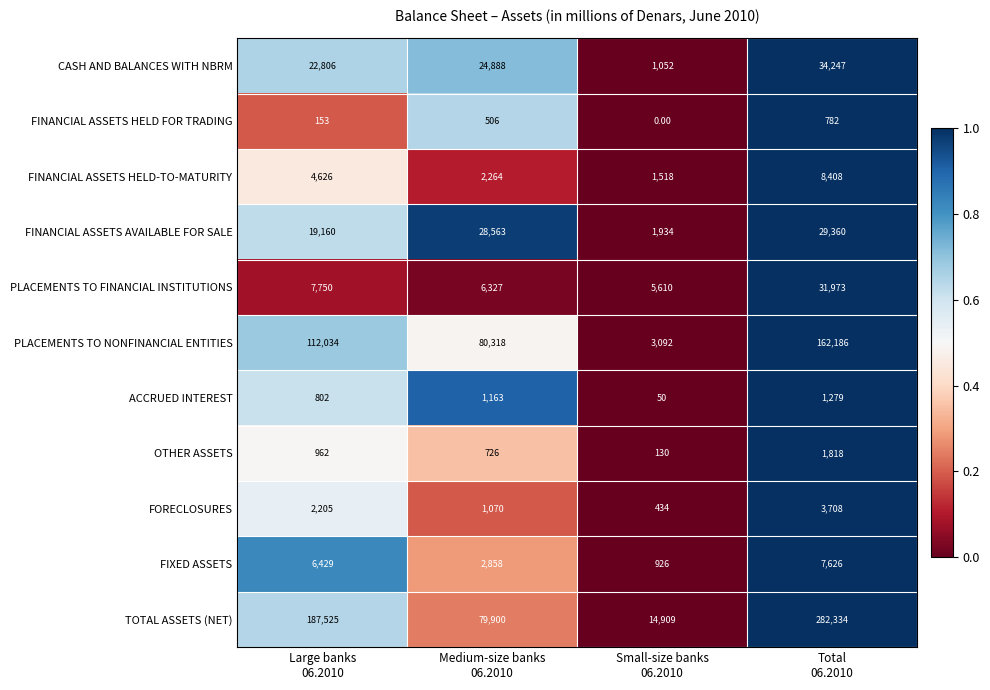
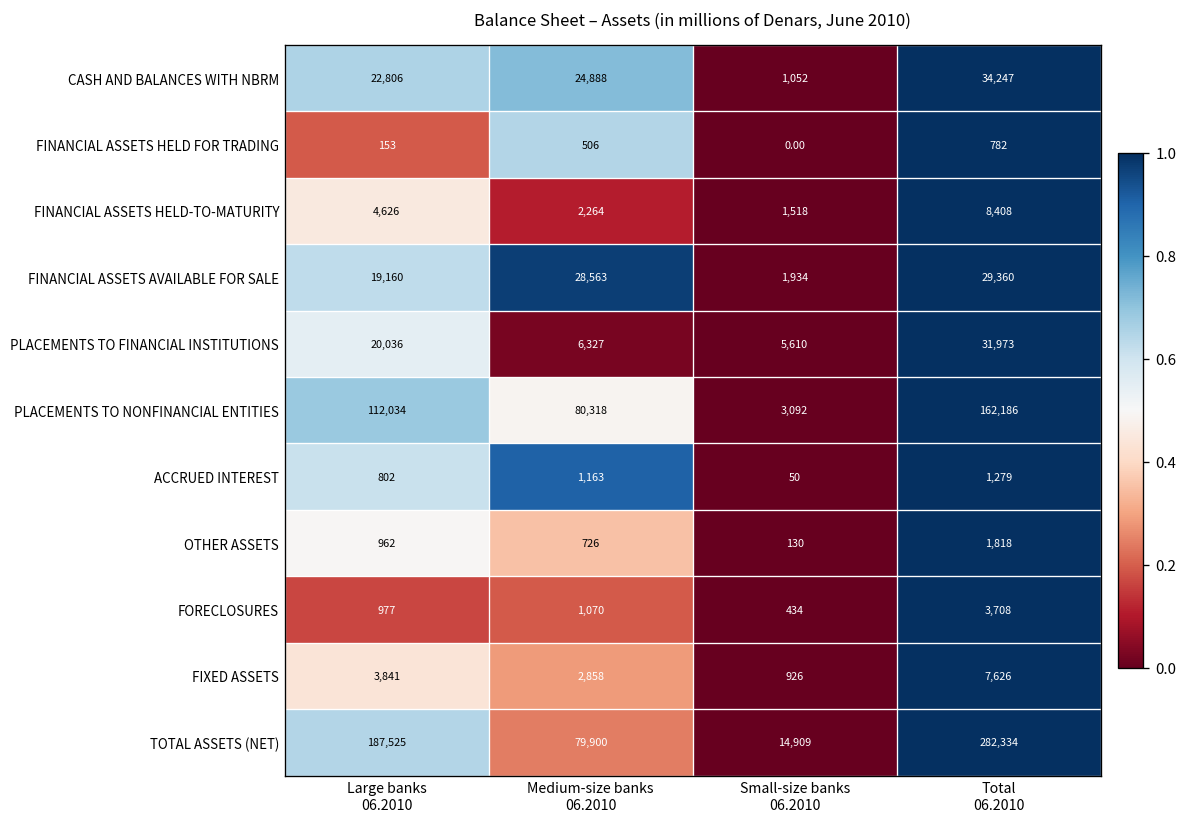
  {
    "CASH AND BALANCES WITH NBRM": {
      "Large banks 06.2010": "22,806",
      "Medium-size banks 06.2010": "24,888",
      "Small-size banks 06.2010": "1,052",
      "Total 06.2010": "34,247"
    },
    "FINANCIAL ASSETS HELD FOR TRADING": {
      "Large banks 06.2010": "153",
      "Medium-size banks 06.2010": "506",
      "Small-size banks 06.2010": "0.00",
      "Total 06.2010": "782"
    },
    "FINANCIAL ASSETS HELD-TO-MATURITY": {
      "Large banks 06.2010": "4,626",
      "Medium-size banks 06.2010": "2,264",
      "Small-size banks 06.2010": "1,518",
      "Total 06.2010": "8,408"
    },
    "FINANCIAL ASSETS AVAILABLE FOR SALE": {
      "Large banks 06.2010": "19,160",
      "Medium-size banks 06.2010": "28,563",
      "Small-size banks 06.2010": "1,934",
      "Total 06.2010": "29,360"
    },
    "PLACEMENTS TO FINANCIAL INSTITUTIONS": {
-     "Large banks 06.2010": "7,750",
+     "Large banks 06.2010": "20,036",
      "Medium-size banks 06.2010": "6,327",
      "Small-size banks 06.2010": "5,610",
      "Total 06.2010": "31,973"
    },
    "PLACEMENTS TO NONFINANCIAL ENTITIES": {
      "Large banks 06.2010": "112,034",
      "Medium-size banks 06.2010": "80,318",
      "Small-size banks 06.2010": "3,092",
      "Total 06.2010": "162,186"
    },
    "ACCRUED INTEREST": {
      "Large banks 06.2010": "802",
      "Medium-size banks 06.2010": "1,163",
      "Small-size banks 06.2010": "50",
      "Total 06.2010": "1,279"
    },
    "OTHER ASSETS": {
      "Large banks 06.2010": "962",
      "Medium-size banks 06.2010": "726",
      "Small-size banks 06.2010": "130",
      "Total 06.2010": "1,818"
    },
    "FORECLOSURES": {
-     "Large banks 06.2010": "2,205",
+     "Large banks 06.2010": "977",
      "Medium-size banks 06.2010": "1,070",
      "Small-size banks 06.2010": "434",
      "Total 06.2010": "3,708"
    },
    "FIXED ASSETS": {
-     "Large banks 06.2010": "6,429",
+     "Large banks 06.2010": "3,841",
      "Medium-size banks 06.2010": "2,858",
      "Small-size banks 06.2010": "926",
      "Total 06.2010": "7,626"
    },
    "TOTAL ASSETS (NET)": {
      "Large banks 06.2010": "187,525",
      "Medium-size banks 06.2010": "79,900",
      "Small-size banks 06.2010": "14,909",
      "Total 06.2010": "282,334"
    }
  }
